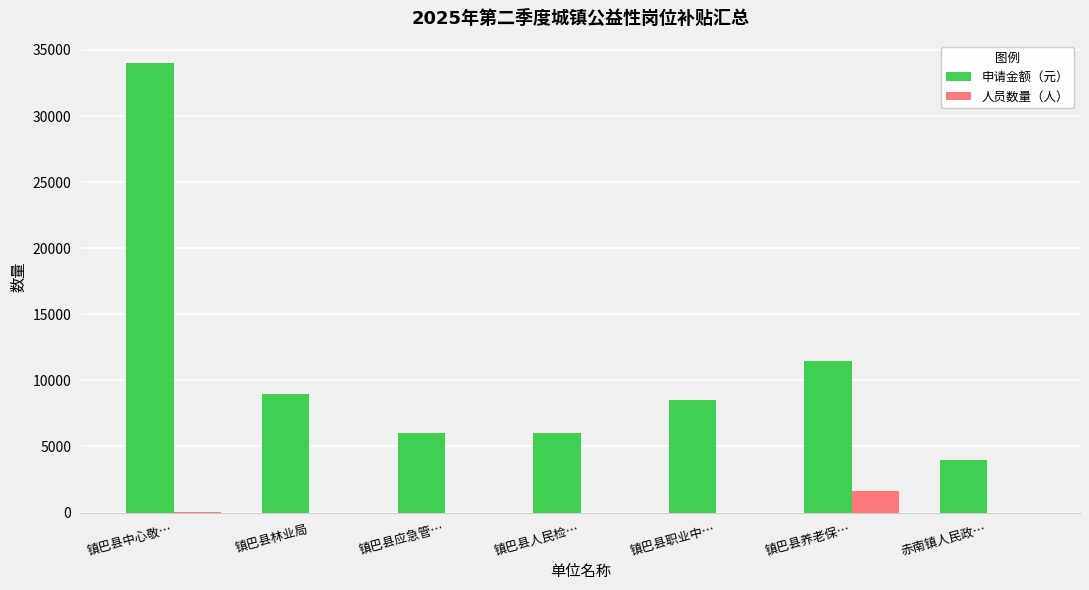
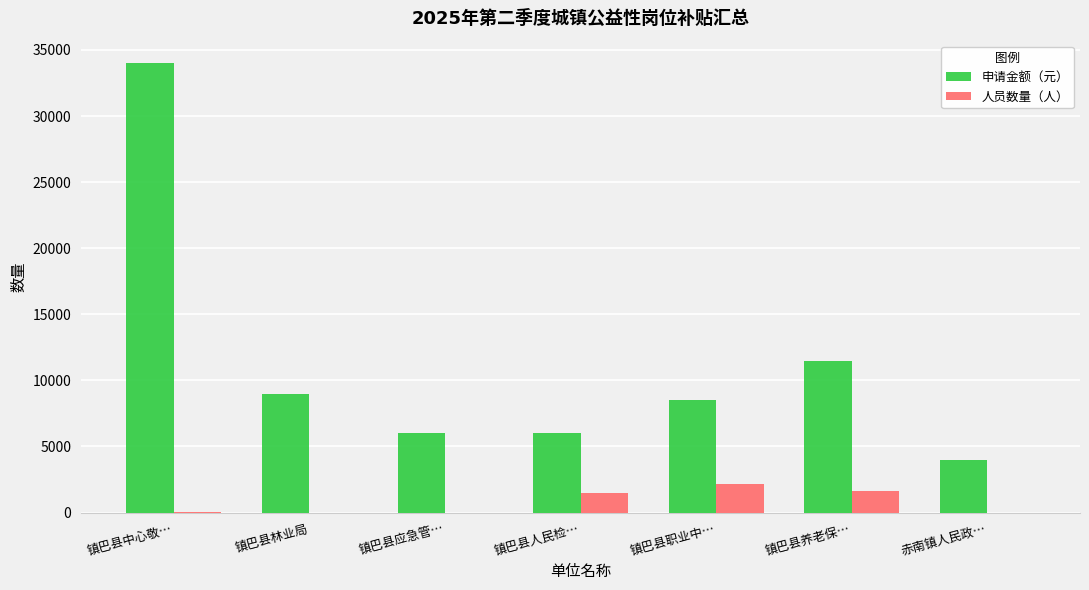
  {
    "申请金额（元）": {
      "镇巴县中心敬…": 34000,
      "镇巴县林业局": 9000,
      "镇巴县应急管…": 6000,
      "镇巴县人民检…": 6000,
      "镇巴县职业中…": 8500,
      "镇巴县养老保…": 11500,
      "赤南镇人民政…": 4000
    },
    "人员数量（人）": {
-     "镇巴县人民检…": 0,
-     "镇巴县职业中…": 0,
+     "镇巴县人民检…": 1500,
+     "镇巴县职业中…": 2100,
      "镇巴县养老保…": 1600
    }
  }
